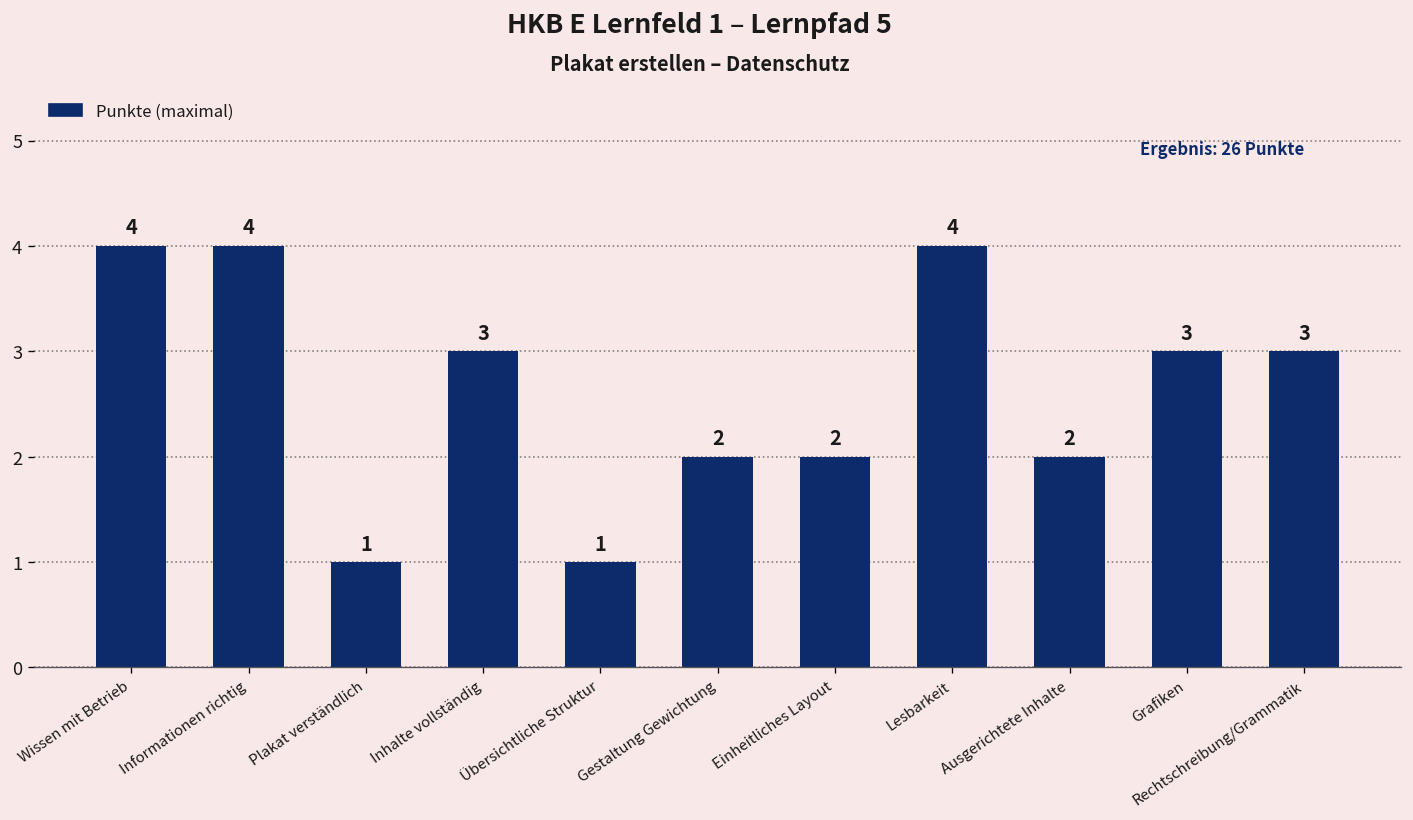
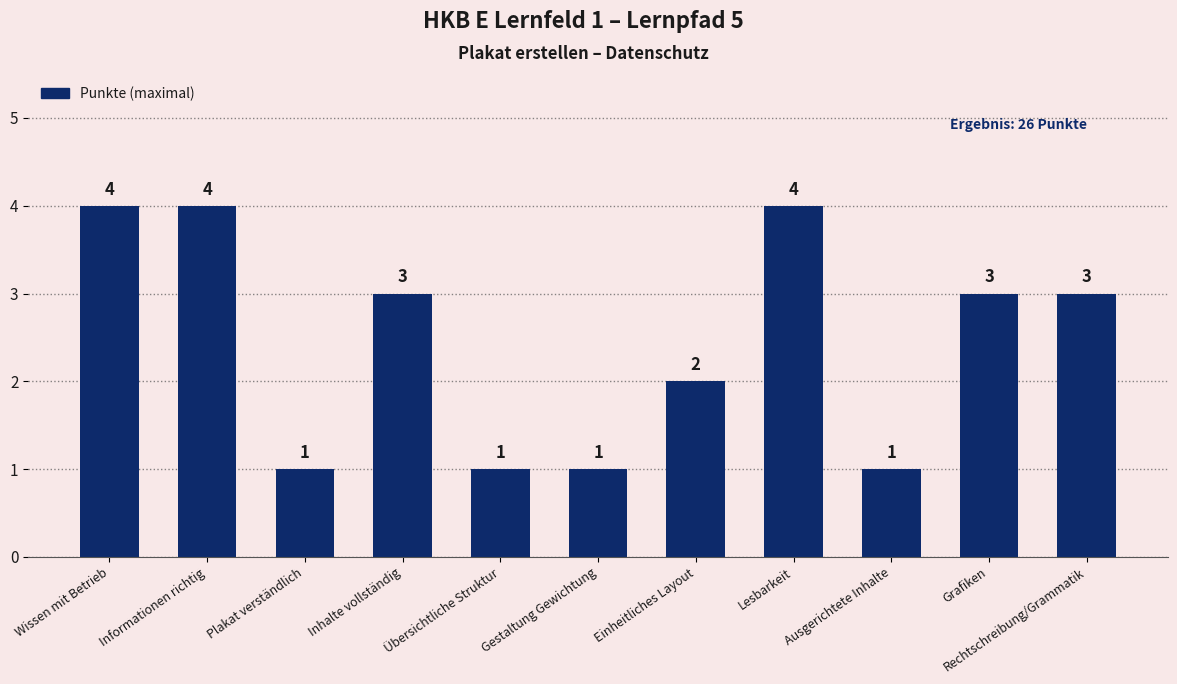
  {
    "Wissen mit Betrieb": 4,
    "Informationen richtig": 4,
    "Plakat verständlich": 1,
    "Inhalte vollständig": 3,
    "Übersichtliche Struktur": 1,
-   "Gestaltung Gewichtung": 2,
+   "Gestaltung Gewichtung": 1,
    "Einheitliches Layout": 2,
    "Lesbarkeit": 4,
-   "Ausgerichtete Inhalte": 2,
+   "Ausgerichtete Inhalte": 1,
    "Grafiken": 3,
    "Rechtschreibung/Grammatik": 3
  }
